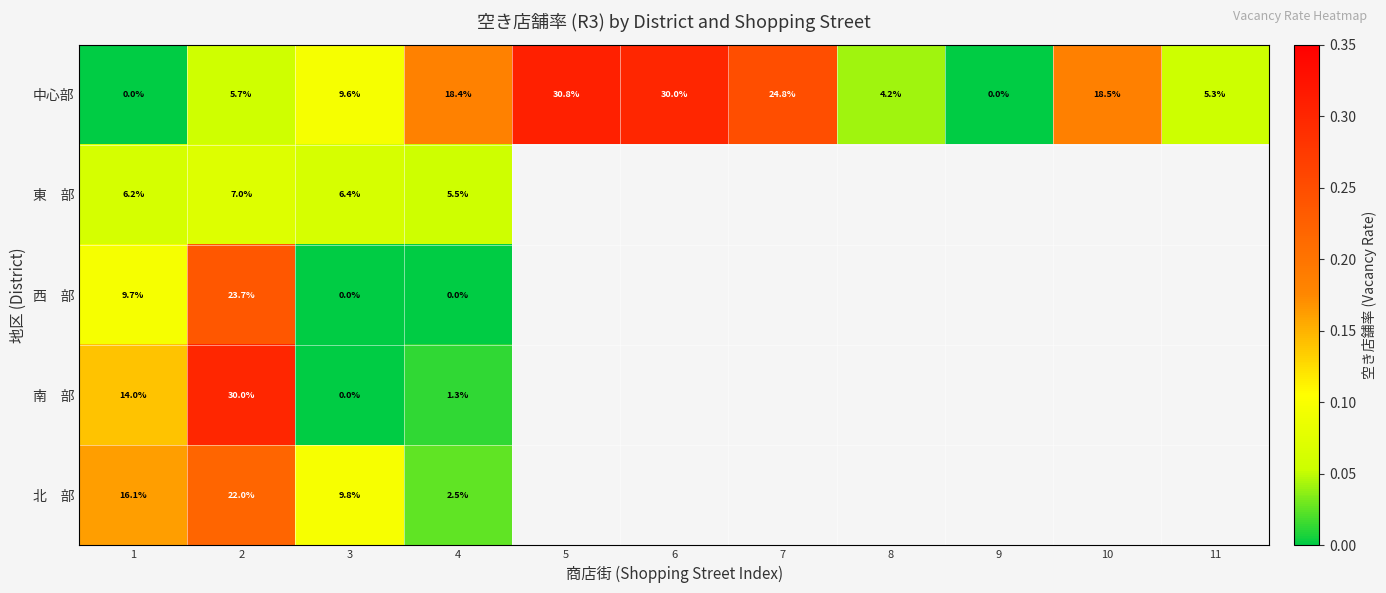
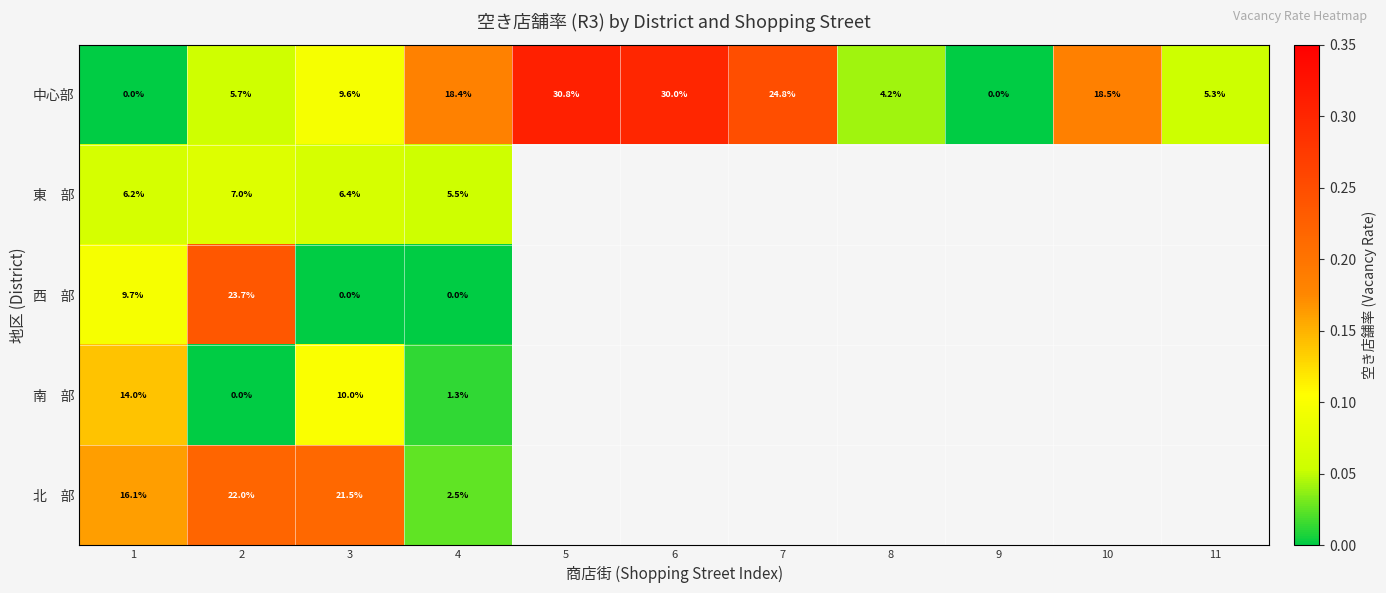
  {
    "中心部": {
      "1": "0.0%",
      "2": "5.7%",
      "3": "9.6%",
      "4": "18.4%",
      "5": "30.8%",
      "6": "30.0%",
      "7": "24.8%",
      "8": "4.2%",
      "9": "0.0%",
      "10": "18.5%",
      "11": "5.3%"
    },
    "東 部": {
      "1": "6.2%",
      "2": "7.0%",
      "3": "6.4%",
      "4": "5.5%"
    },
    "西 部": {
      "1": "9.7%",
      "2": "23.7%",
      "3": "0.0%",
      "4": "0.0%"
    },
    "南 部": {
      "1": "14.0%",
-     "2": "30.0%",
-     "3": "0.0%",
+     "2": "0.0%",
+     "3": "10.0%",
      "4": "1.3%"
    },
    "北 部": {
      "1": "16.1%",
      "2": "22.0%",
-     "3": "9.8%",
+     "3": "21.5%",
      "4": "2.5%"
    }
  }
